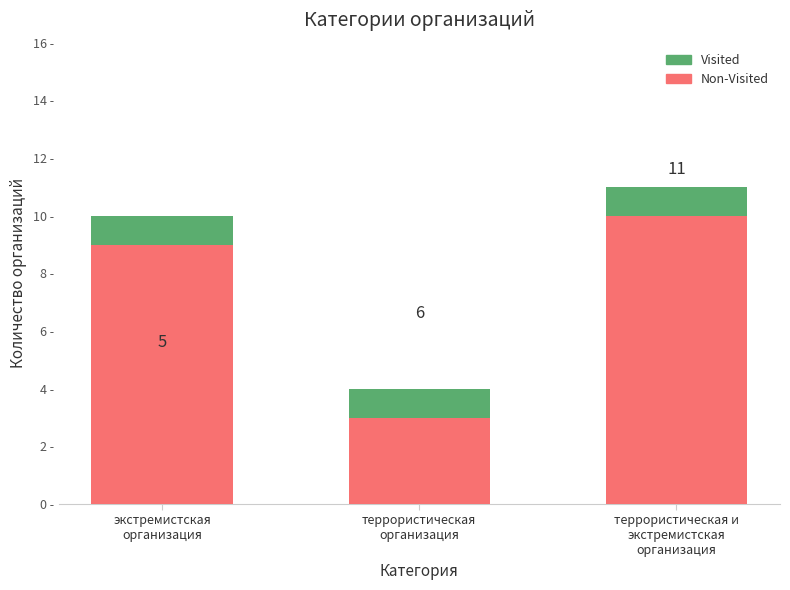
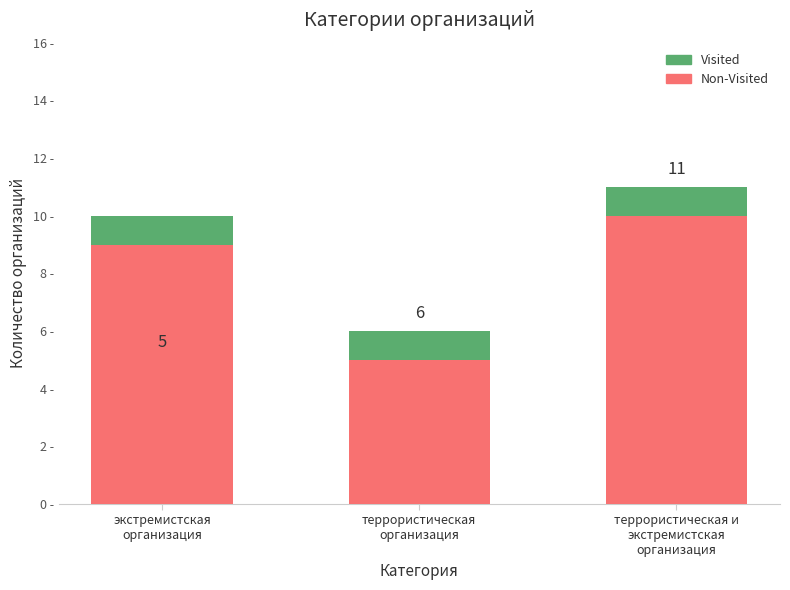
  {
    "Non-Visited": {
-     "террористическая организация": "3 -",
+     "террористическая организация": "5 -",
      "террористическая и экстремистская организация": "10 -"
    }
  }
